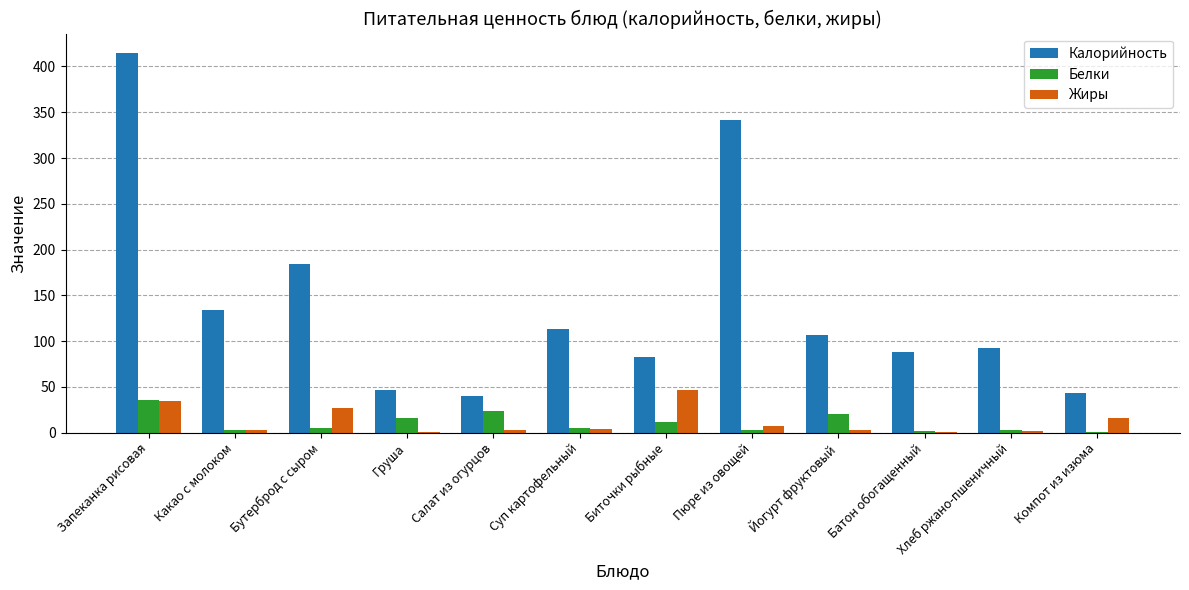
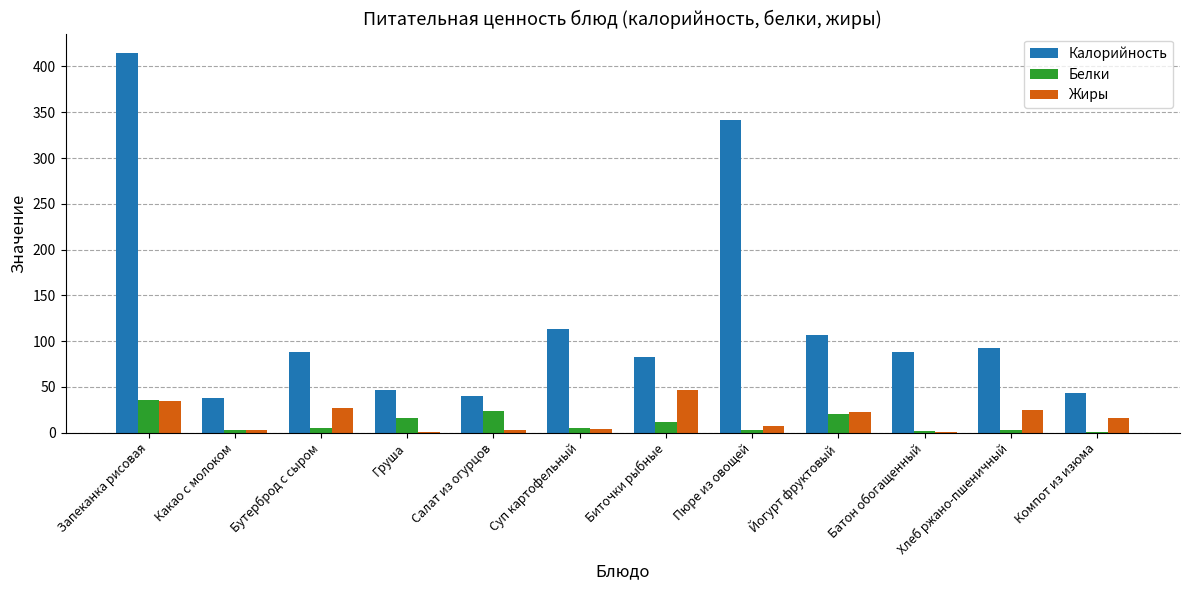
  {
    "Калорийность": {
      "Запеканка рисовая": 420,
-     "Какао с молоком": 130,
-     "Бутерброд с сыром": 180,
+     "Какао с молоком": 40,
+     "Бутерброд с сыром": 90,
      "Груша": 50,
      "Салат из огурцов": 40,
      "Суп картофельный": 110,
      "Биточки рыбные": 80,
      "Пюре из овощей": 340,
      "Йогурт фруктовый": 110,
      "Батон обогащенный": 90,
      "Хлеб ржано-пшеничный": 90,
      "Компот из изюма": 40
    },
    "Белки": {
      "Запеканка рисовая": 40,
      "Какао с молоком": 0,
      "Бутерброд с сыром": 0,
      "Груша": 20,
      "Салат из огурцов": 20,
      "Суп картофельный": 10,
      "Биточки рыбные": 10,
      "Пюре из овощей": 0,
      "Йогурт фруктовый": 20,
      "Хлеб ржано-пшеничный": 0
    },
    "Жиры": {
      "Запеканка рисовая": 30,
      "Бутерброд с сыром": 30,
      "Салат из огурцов": 0,
      "Суп картофельный": 0,
      "Биточки рыбные": 50,
      "Пюре из овощей": 10,
-     "Йогурт фруктовый": 0,
-     "Хлеб ржано-пшеничный": 0,
+     "Йогурт фруктовый": 20,
+     "Хлеб ржано-пшеничный": 20,
      "Компот из изюма": 20
    }
  }
